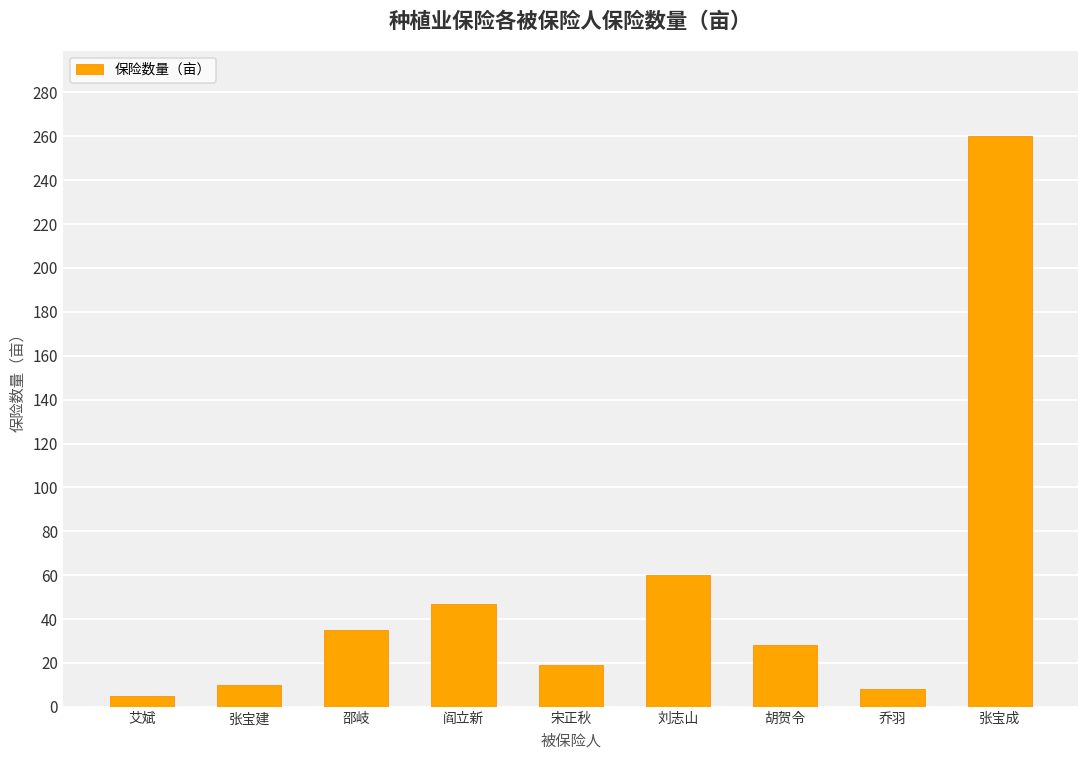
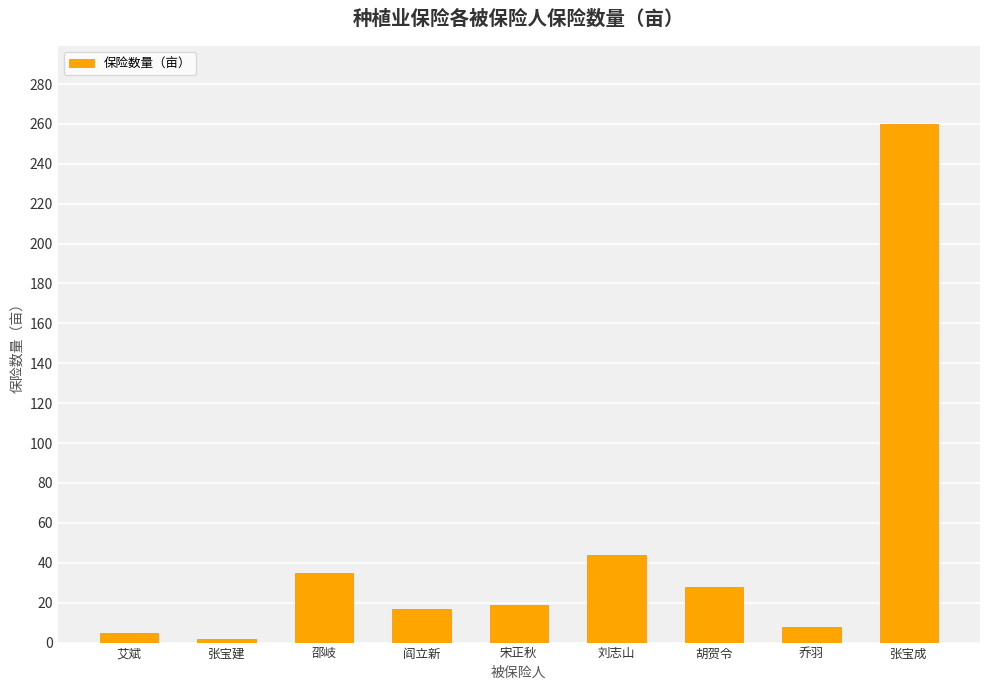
  {
    "艾斌": 5,
-   "张宝建": 10,
+   "张宝建": 2,
    "邵岐": 35,
-   "阎立新": 47,
+   "阎立新": 17,
    "宋正秋": 19,
-   "刘志山": 60,
+   "刘志山": 44,
    "胡贺令": 28,
    "乔羽": 8,
    "张宝成": 260
  }
